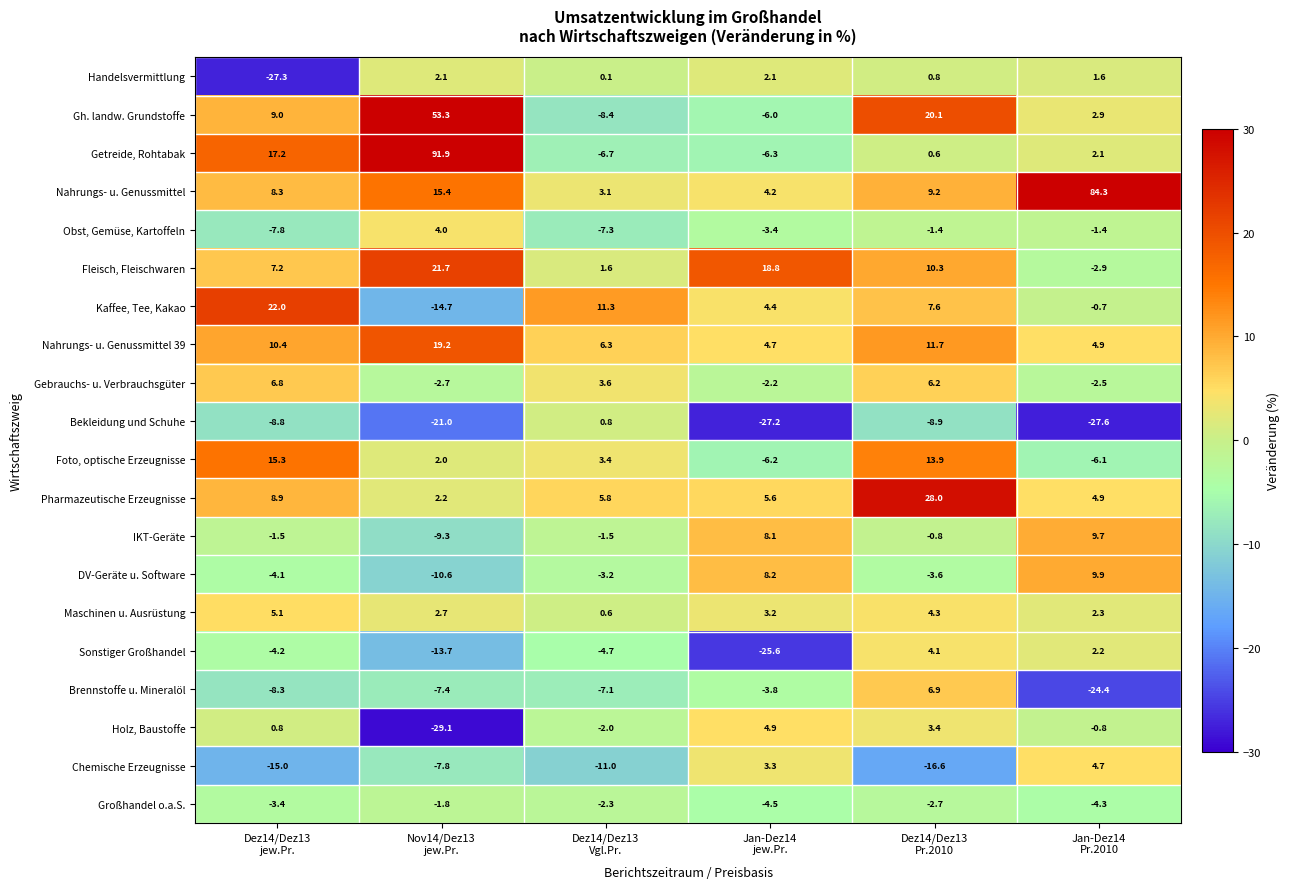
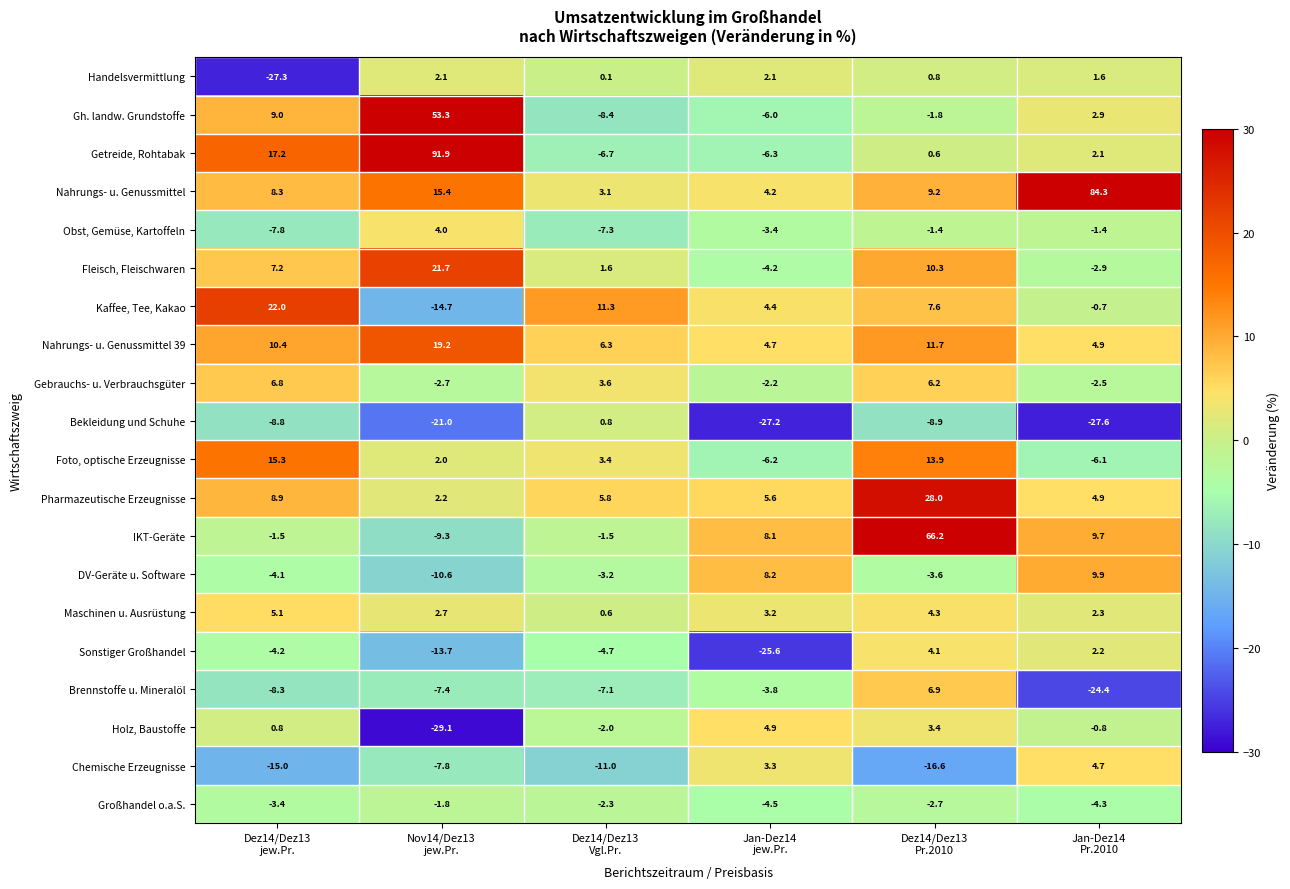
  {
    "Handelsvermittlung": {
      "Dez14/Dez13 jew.Pr.": -27.3,
      "Nov14/Dez13 jew.Pr.": 2.1,
      "Dez14/Dez13 Vgl.Pr.": 0.1,
      "Jan-Dez14 jew.Pr.": 2.1,
      "Dez14/Dez13 Pr.2010": 0.8,
      "Jan-Dez14 Pr.2010": 1.6
    },
    "Gh. landw. Grundstoffe": {
      "Dez14/Dez13 jew.Pr.": 9.0,
      "Nov14/Dez13 jew.Pr.": 53.3,
      "Dez14/Dez13 Vgl.Pr.": -8.4,
      "Jan-Dez14 jew.Pr.": -6.0,
-     "Dez14/Dez13 Pr.2010": 20.1,
+     "Dez14/Dez13 Pr.2010": -1.8,
      "Jan-Dez14 Pr.2010": 2.9
    },
    "Getreide, Rohtabak": {
      "Dez14/Dez13 jew.Pr.": 17.2,
      "Nov14/Dez13 jew.Pr.": 91.9,
      "Dez14/Dez13 Vgl.Pr.": -6.7,
      "Jan-Dez14 jew.Pr.": -6.3,
      "Dez14/Dez13 Pr.2010": 0.6,
      "Jan-Dez14 Pr.2010": 2.1
    },
    "Nahrungs- u. Genussmittel": {
      "Dez14/Dez13 jew.Pr.": 8.3,
      "Nov14/Dez13 jew.Pr.": 15.4,
      "Dez14/Dez13 Vgl.Pr.": 3.1,
      "Jan-Dez14 jew.Pr.": 4.2,
      "Dez14/Dez13 Pr.2010": 9.2,
      "Jan-Dez14 Pr.2010": 84.3
    },
    "Obst, Gemüse, Kartoffeln": {
      "Dez14/Dez13 jew.Pr.": -7.8,
      "Nov14/Dez13 jew.Pr.": 4.0,
      "Dez14/Dez13 Vgl.Pr.": -7.3,
      "Jan-Dez14 jew.Pr.": -3.4,
      "Dez14/Dez13 Pr.2010": -1.4,
      "Jan-Dez14 Pr.2010": -1.4
    },
    "Fleisch, Fleischwaren": {
      "Dez14/Dez13 jew.Pr.": 7.2,
      "Nov14/Dez13 jew.Pr.": 21.7,
      "Dez14/Dez13 Vgl.Pr.": 1.6,
-     "Jan-Dez14 jew.Pr.": 18.8,
+     "Jan-Dez14 jew.Pr.": -4.2,
      "Dez14/Dez13 Pr.2010": 10.3,
      "Jan-Dez14 Pr.2010": -2.9
    },
    "Kaffee, Tee, Kakao": {
      "Dez14/Dez13 jew.Pr.": 22.0,
      "Nov14/Dez13 jew.Pr.": -14.7,
      "Dez14/Dez13 Vgl.Pr.": 11.3,
      "Jan-Dez14 jew.Pr.": 4.4,
      "Dez14/Dez13 Pr.2010": 7.6,
      "Jan-Dez14 Pr.2010": -0.7
    },
    "Nahrungs- u. Genussmittel 39": {
      "Dez14/Dez13 jew.Pr.": 10.4,
      "Nov14/Dez13 jew.Pr.": 19.2,
      "Dez14/Dez13 Vgl.Pr.": 6.3,
      "Jan-Dez14 jew.Pr.": 4.7,
      "Dez14/Dez13 Pr.2010": 11.7,
      "Jan-Dez14 Pr.2010": 4.9
    },
    "Gebrauchs- u. Verbrauchsgüter": {
      "Dez14/Dez13 jew.Pr.": 6.8,
      "Nov14/Dez13 jew.Pr.": -2.7,
      "Dez14/Dez13 Vgl.Pr.": 3.6,
      "Jan-Dez14 jew.Pr.": -2.2,
      "Dez14/Dez13 Pr.2010": 6.2,
      "Jan-Dez14 Pr.2010": -2.5
    },
    "Bekleidung und Schuhe": {
      "Dez14/Dez13 jew.Pr.": -8.8,
      "Nov14/Dez13 jew.Pr.": -21.0,
      "Dez14/Dez13 Vgl.Pr.": 0.8,
      "Jan-Dez14 jew.Pr.": -27.2,
      "Dez14/Dez13 Pr.2010": -8.9,
      "Jan-Dez14 Pr.2010": -27.6
    },
    "Foto, optische Erzeugnisse": {
      "Dez14/Dez13 jew.Pr.": 15.3,
      "Nov14/Dez13 jew.Pr.": 2.0,
      "Dez14/Dez13 Vgl.Pr.": 3.4,
      "Jan-Dez14 jew.Pr.": -6.2,
      "Dez14/Dez13 Pr.2010": 13.9,
      "Jan-Dez14 Pr.2010": -6.1
    },
    "Pharmazeutische Erzeugnisse": {
      "Dez14/Dez13 jew.Pr.": 8.9,
      "Nov14/Dez13 jew.Pr.": 2.2,
      "Dez14/Dez13 Vgl.Pr.": 5.8,
      "Jan-Dez14 jew.Pr.": 5.6,
      "Dez14/Dez13 Pr.2010": 28.0,
      "Jan-Dez14 Pr.2010": 4.9
    },
    "IKT-Geräte": {
      "Dez14/Dez13 jew.Pr.": -1.5,
      "Nov14/Dez13 jew.Pr.": -9.3,
      "Dez14/Dez13 Vgl.Pr.": -1.5,
      "Jan-Dez14 jew.Pr.": 8.1,
-     "Dez14/Dez13 Pr.2010": -0.8,
+     "Dez14/Dez13 Pr.2010": 66.2,
      "Jan-Dez14 Pr.2010": 9.7
    },
    "DV-Geräte u. Software": {
      "Dez14/Dez13 jew.Pr.": -4.1,
      "Nov14/Dez13 jew.Pr.": -10.6,
      "Dez14/Dez13 Vgl.Pr.": -3.2,
      "Jan-Dez14 jew.Pr.": 8.2,
      "Dez14/Dez13 Pr.2010": -3.6,
      "Jan-Dez14 Pr.2010": 9.9
    },
    "Maschinen u. Ausrüstung": {
      "Dez14/Dez13 jew.Pr.": 5.1,
      "Nov14/Dez13 jew.Pr.": 2.7,
      "Dez14/Dez13 Vgl.Pr.": 0.6,
      "Jan-Dez14 jew.Pr.": 3.2,
      "Dez14/Dez13 Pr.2010": 4.3,
      "Jan-Dez14 Pr.2010": 2.3
    },
    "Sonstiger Großhandel": {
      "Dez14/Dez13 jew.Pr.": -4.2,
      "Nov14/Dez13 jew.Pr.": -13.7,
      "Dez14/Dez13 Vgl.Pr.": -4.7,
      "Jan-Dez14 jew.Pr.": -25.6,
      "Dez14/Dez13 Pr.2010": 4.1,
      "Jan-Dez14 Pr.2010": 2.2
    },
    "Brennstoffe u. Mineralöl": {
      "Dez14/Dez13 jew.Pr.": -8.3,
      "Nov14/Dez13 jew.Pr.": -7.4,
      "Dez14/Dez13 Vgl.Pr.": -7.1,
      "Jan-Dez14 jew.Pr.": -3.8,
      "Dez14/Dez13 Pr.2010": 6.9,
      "Jan-Dez14 Pr.2010": -24.4
    },
    "Holz, Baustoffe": {
      "Dez14/Dez13 jew.Pr.": 0.8,
      "Nov14/Dez13 jew.Pr.": -29.1,
      "Dez14/Dez13 Vgl.Pr.": -2.0,
      "Jan-Dez14 jew.Pr.": 4.9,
      "Dez14/Dez13 Pr.2010": 3.4,
      "Jan-Dez14 Pr.2010": -0.8
    },
    "Chemische Erzeugnisse": {
      "Dez14/Dez13 jew.Pr.": -15.0,
      "Nov14/Dez13 jew.Pr.": -7.8,
      "Dez14/Dez13 Vgl.Pr.": -11.0,
      "Jan-Dez14 jew.Pr.": 3.3,
      "Dez14/Dez13 Pr.2010": -16.6,
      "Jan-Dez14 Pr.2010": 4.7
    },
    "Großhandel o.a.S.": {
      "Dez14/Dez13 jew.Pr.": -3.4,
      "Nov14/Dez13 jew.Pr.": -1.8,
      "Dez14/Dez13 Vgl.Pr.": -2.3,
      "Jan-Dez14 jew.Pr.": -4.5,
      "Dez14/Dez13 Pr.2010": -2.7,
      "Jan-Dez14 Pr.2010": -4.3
    }
  }
